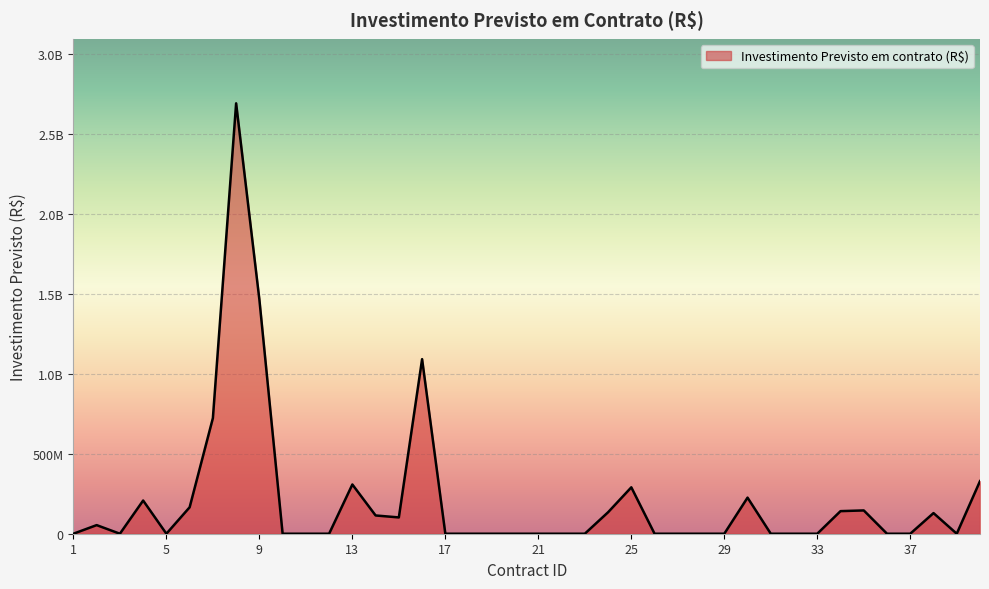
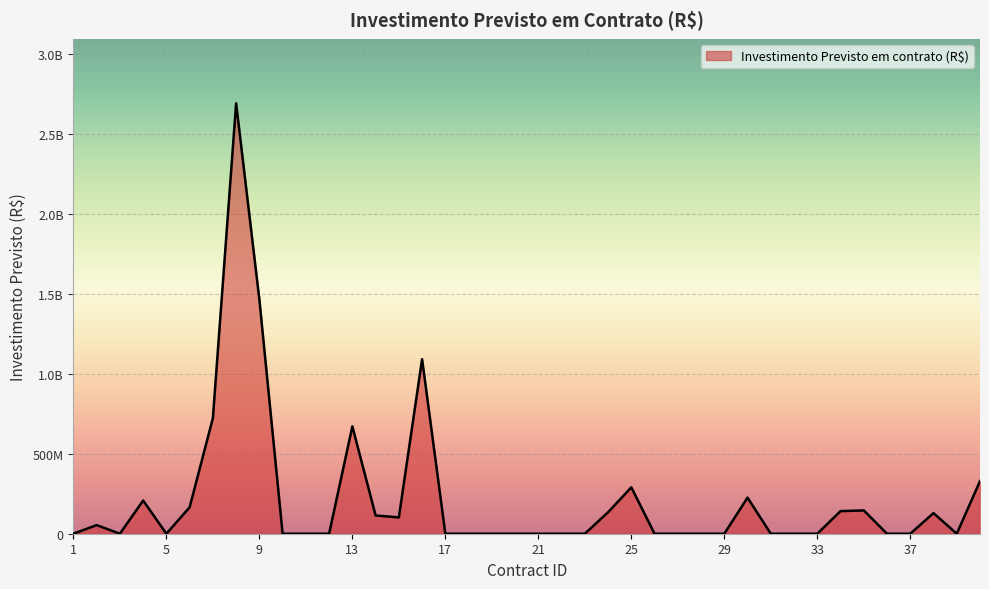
  {
    "1": 0,
    "5": 0,
    "9": 1460000000,
-   "13": 310000000,
+   "13": 670000000,
    "17": 0,
    "21": 0,
    "25": 290000000,
    "29": 0,
    "33": 0,
    "37": 0
  }
